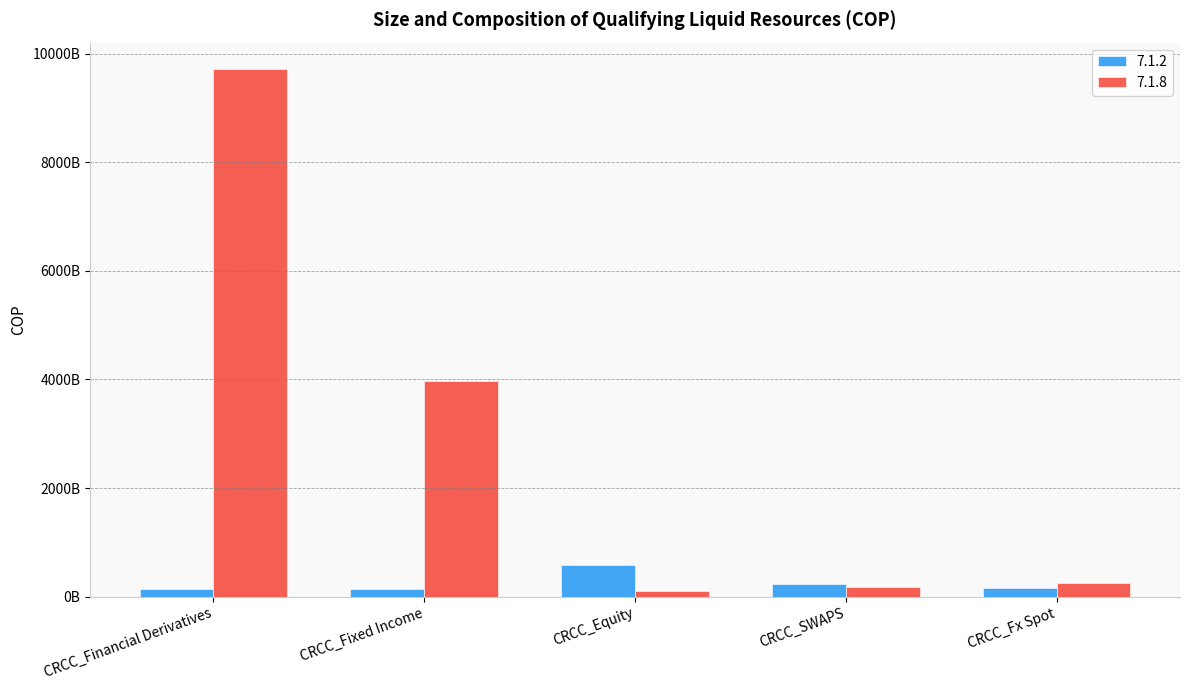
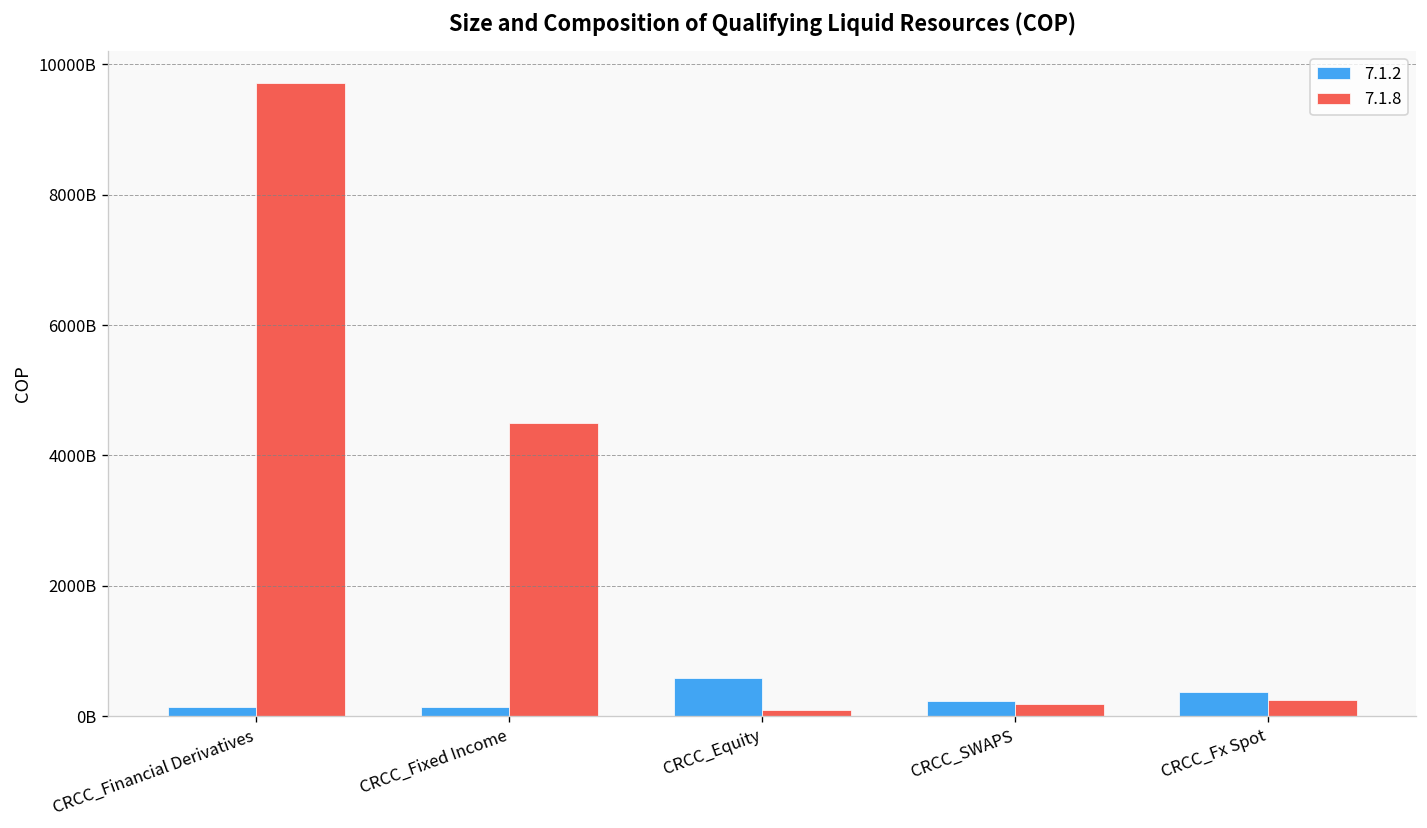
  {
    "7.1.2": {
      "CRCC_Financial Derivatives": 100000000000,
      "CRCC_Fixed Income": 100000000000,
      "CRCC_Equity": 600000000000,
      "CRCC_SWAPS": 200000000000,
-     "CRCC_Fx Spot": 200000000000
+     "CRCC_Fx Spot": 400000000000
    },
    "7.1.8": {
      "CRCC_Financial Derivatives": 9700000000000,
-     "CRCC_Fixed Income": 4000000000000,
+     "CRCC_Fixed Income": 4500000000000,
      "CRCC_Equity": 100000000000,
      "CRCC_SWAPS": 200000000000,
      "CRCC_Fx Spot": 200000000000
    }
  }
